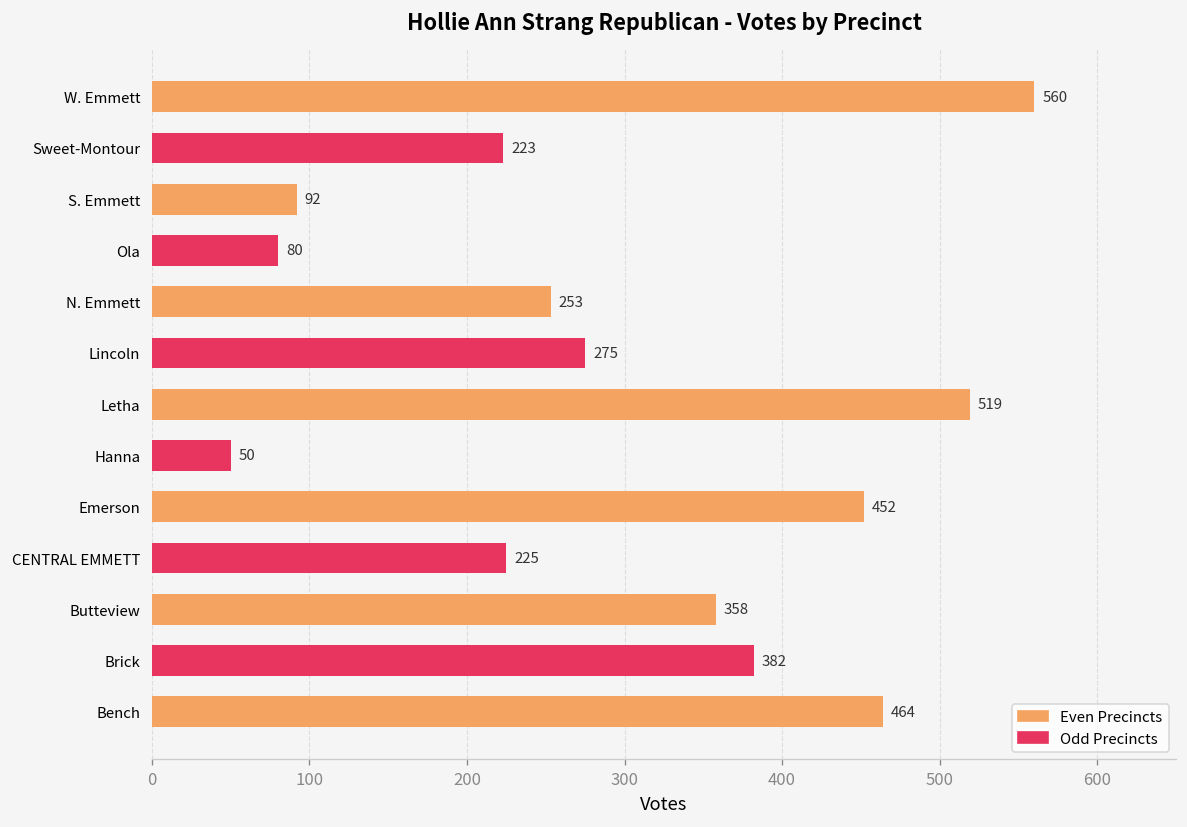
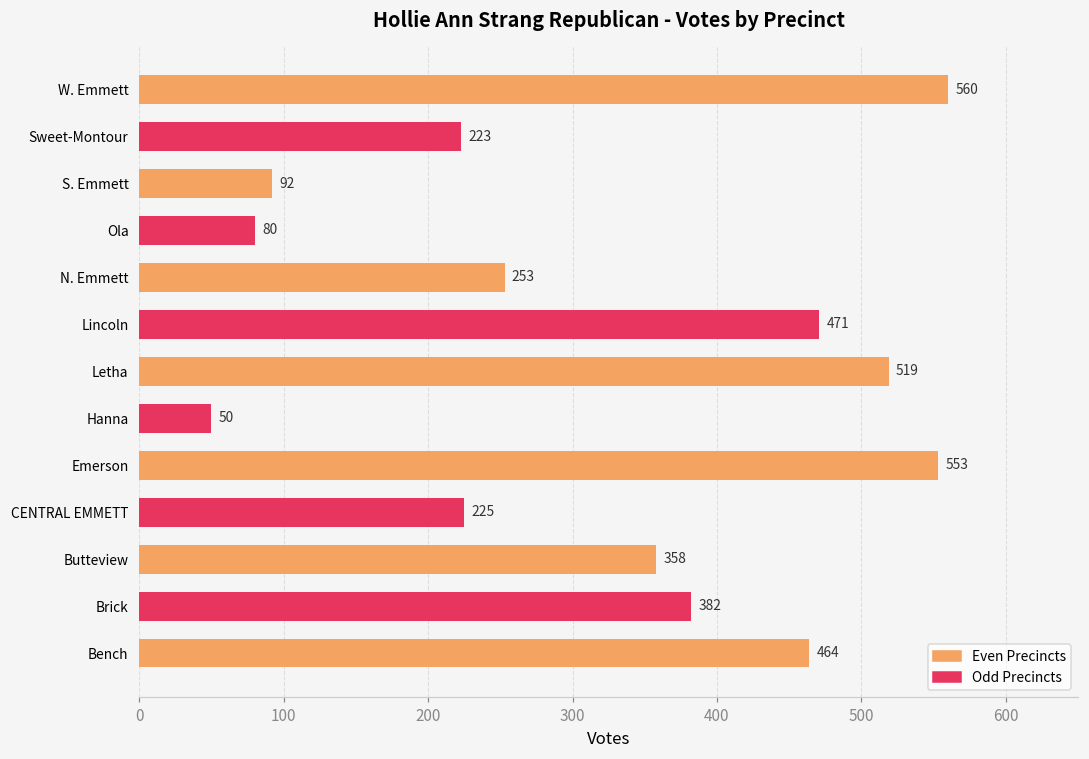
  {
    "W. Emmett": 560,
    "Sweet-Montour": 223,
    "S. Emmett": 92,
    "Ola": 80,
    "N. Emmett": 253,
-   "Lincoln": 275,
+   "Lincoln": 471,
    "Letha": 519,
    "Hanna": 50,
-   "Emerson": 452,
+   "Emerson": 553,
    "CENTRAL EMMETT": 225,
    "Butteview": 358,
    "Brick": 382,
    "Bench": 464
  }
